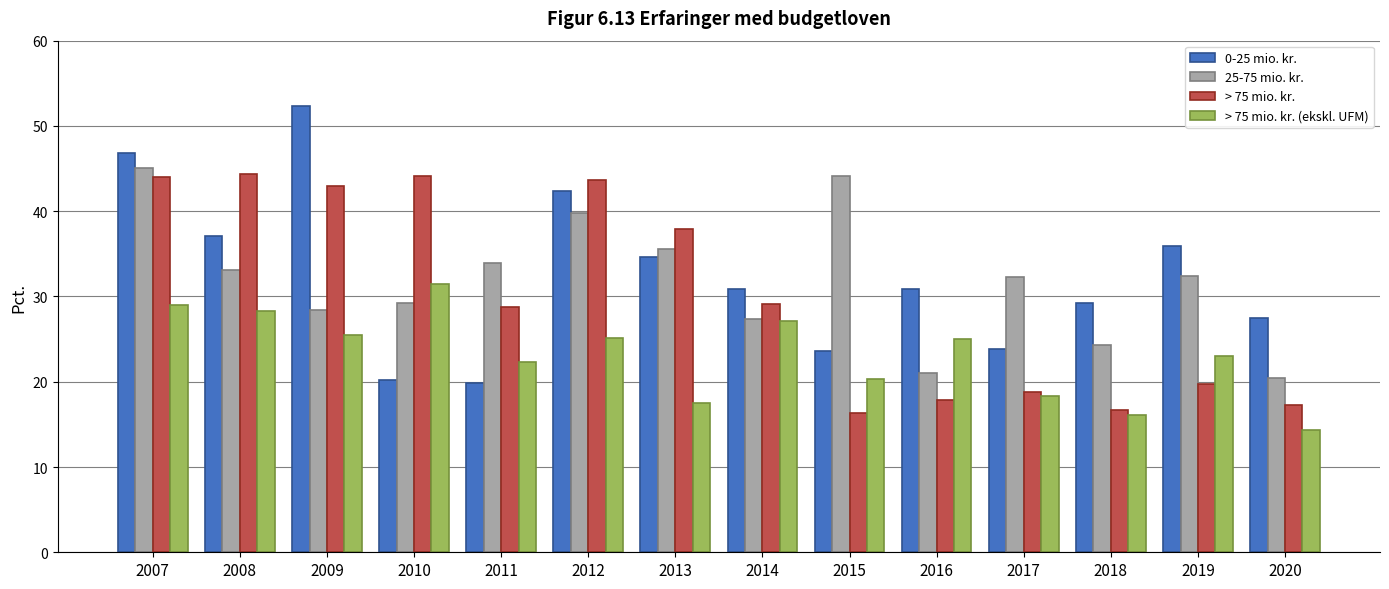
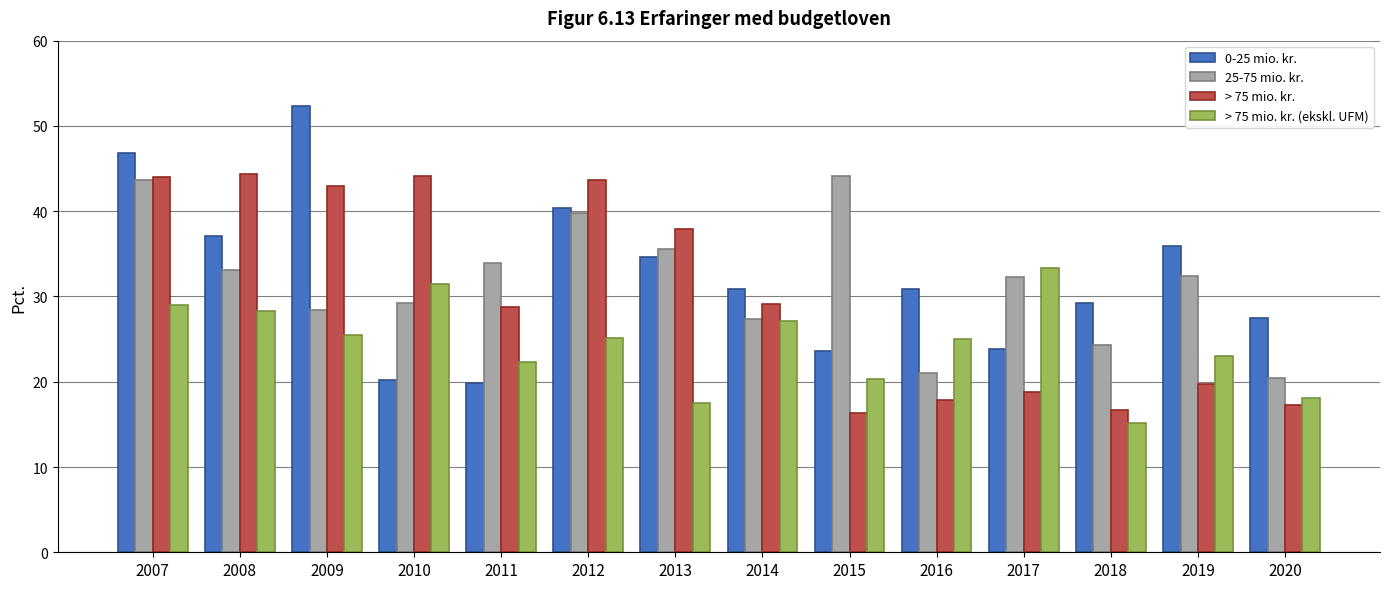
  {
    "0-25 mio. kr.": {
      "2007": 47,
      "2008": 37,
      "2009": 52,
      "2010": 20,
      "2011": 20,
-     "2012": 42,
+     "2012": 40,
      "2013": 35,
      "2014": 31,
      "2015": 24,
      "2016": 31,
      "2017": 24,
      "2018": 29,
      "2019": 36,
      "2020": 27
    },
    "25-75 mio. kr.": {
-     "2007": 45,
+     "2007": 44,
      "2008": 33,
      "2009": 28,
      "2010": 29,
      "2011": 34,
      "2012": 40,
      "2013": 36,
      "2014": 27,
      "2015": 44,
      "2016": 21,
      "2017": 32,
      "2018": 24,
      "2019": 32,
      "2020": 20
    },
    "> 75 mio. kr.": {
      "2007": 44,
      "2008": 44,
      "2009": 43,
      "2010": 44,
      "2011": 29,
      "2012": 44,
      "2013": 38,
      "2014": 29,
      "2015": 16,
      "2016": 18,
      "2017": 19,
      "2018": 17,
      "2019": 20,
      "2020": 17
    },
    "> 75 mio. kr. (ekskl. UFM)": {
      "2007": 29,
      "2008": 28,
      "2009": 26,
      "2010": 31,
      "2011": 22,
      "2012": 25,
      "2013": 17,
      "2014": 27,
      "2015": 20,
      "2016": 25,
-     "2017": 18,
-     "2018": 16,
+     "2017": 33,
+     "2018": 15,
      "2019": 23,
-     "2020": 14
+     "2020": 18
    }
  }
